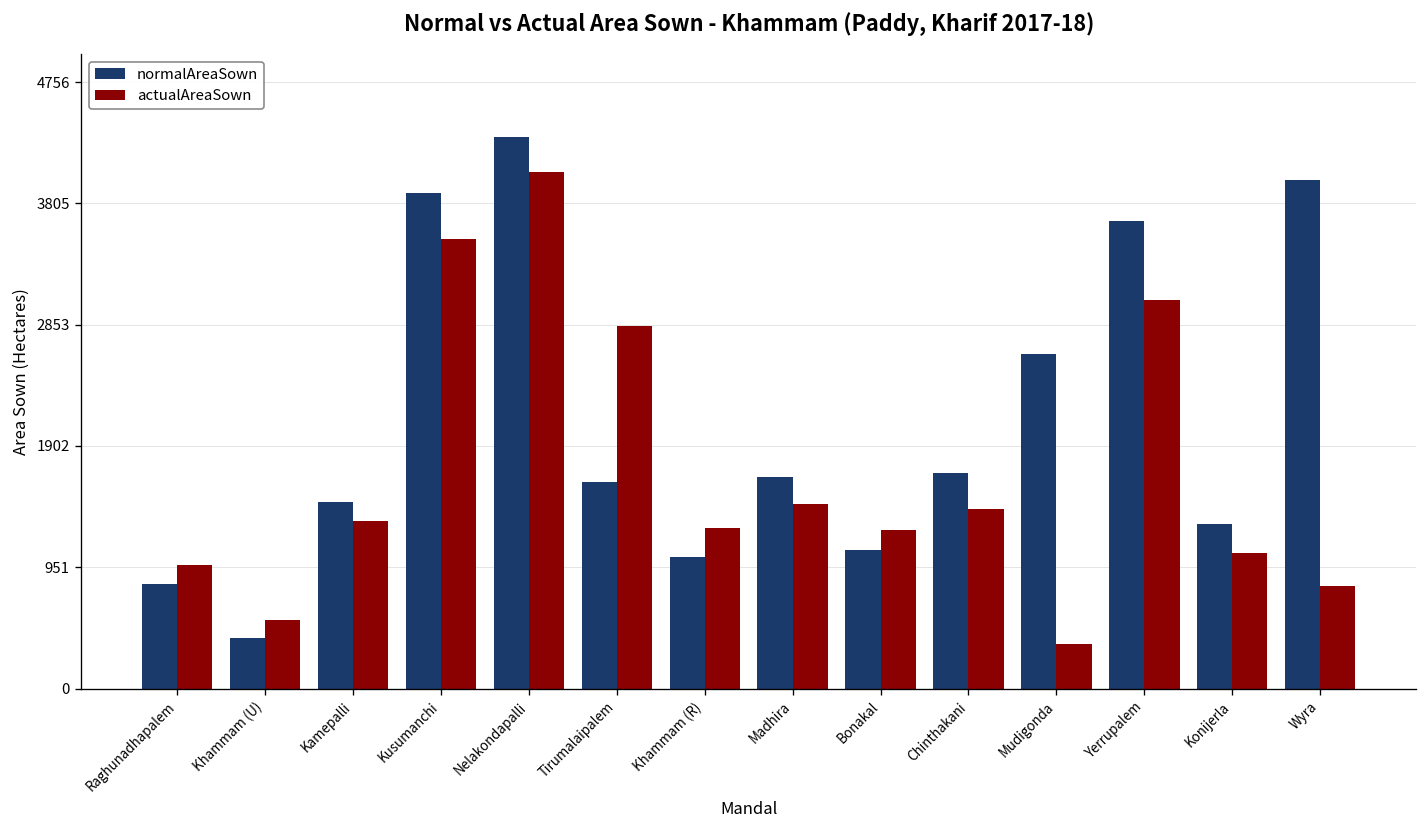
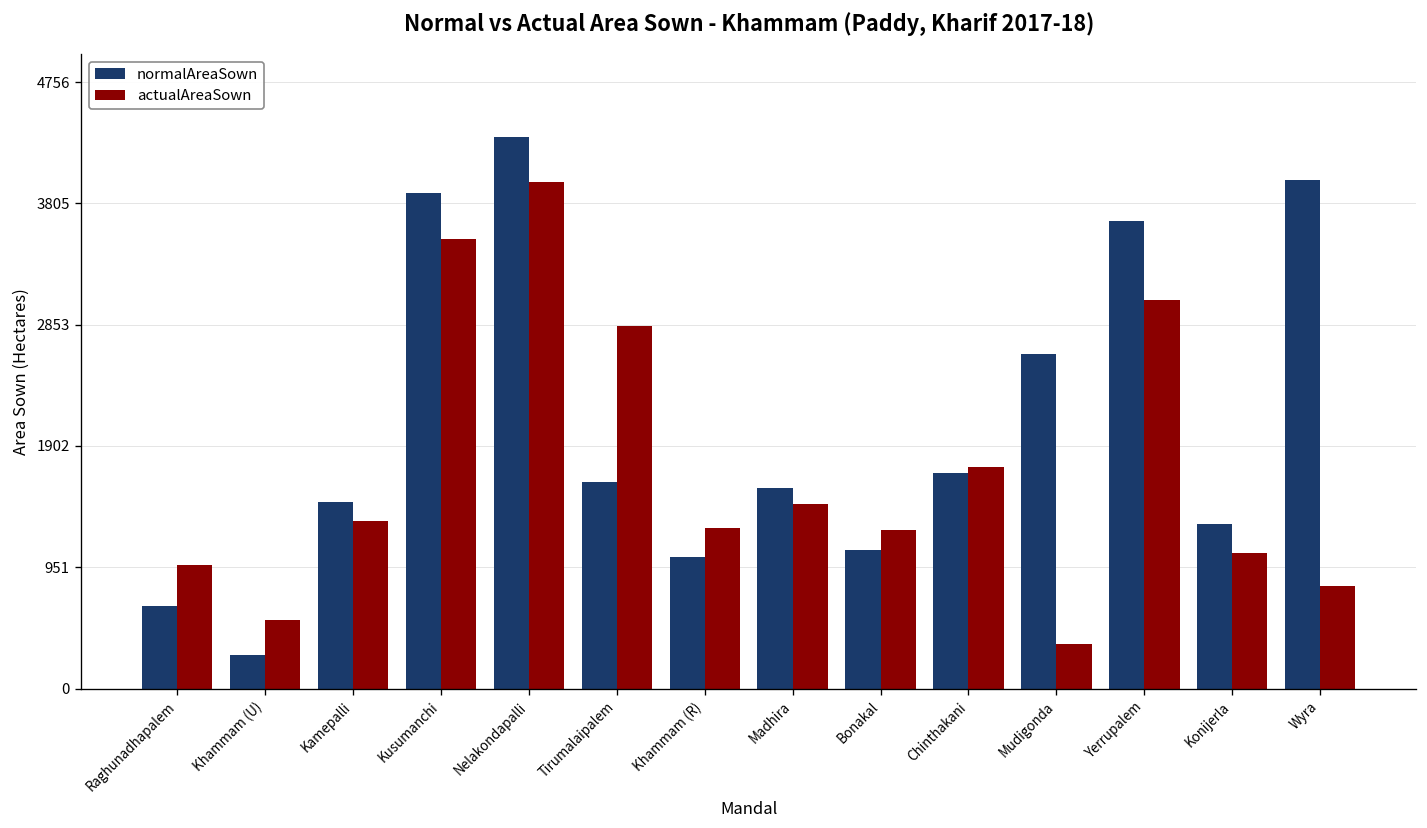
  {
    "normalAreaSown": {
-     "Raghunadhapalem": 820,
-     "Khammam (U)": 400,
+     "Raghunadhapalem": 650,
+     "Khammam (U)": 270,
      "Kamepalli": 1460,
      "Kusumanchi": 3890,
      "Nelakondapalli": 4320,
      "Tirumalaipalem": 1620,
      "Khammam (R)": 1030,
-     "Madhira": 1660,
+     "Madhira": 1580,
      "Bonakal": 1090,
      "Chinthakani": 1690,
      "Mudigonda": 2620,
      "Yerrupalem": 3660,
      "Konijerla": 1290,
      "Wyra": 3990
    },
    "actualAreaSown": {
      "Raghunadhapalem": 970,
      "Khammam (U)": 540,
      "Kamepalli": 1320,
      "Kusumanchi": 3530,
-     "Nelakondapalli": 4050,
+     "Nelakondapalli": 3970,
      "Tirumalaipalem": 2850,
      "Khammam (R)": 1260,
      "Madhira": 1450,
      "Bonakal": 1240,
-     "Chinthakani": 1410,
+     "Chinthakani": 1740,
      "Mudigonda": 350,
      "Yerrupalem": 3040,
      "Konijerla": 1060,
      "Wyra": 800
    }
  }
